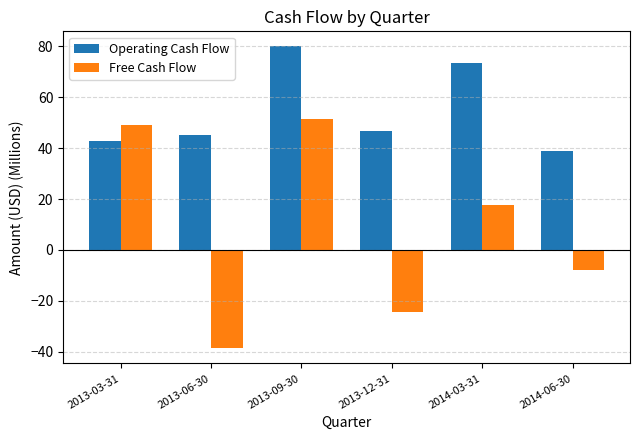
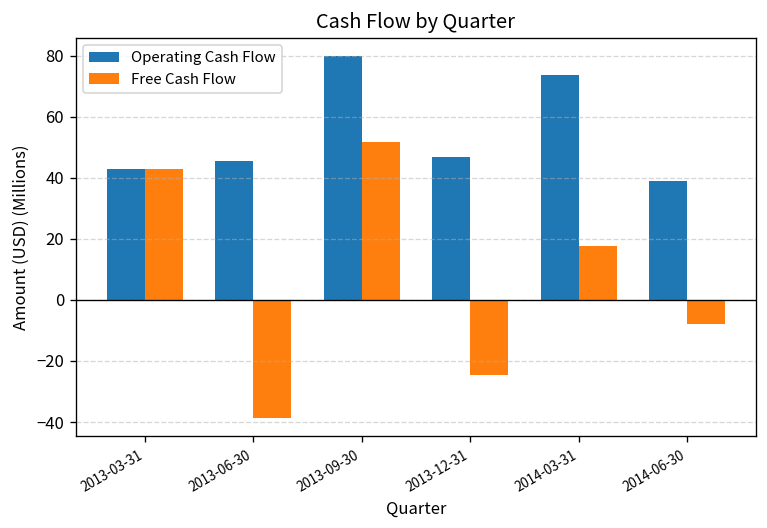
  {
    "Operating Cash Flow": {
      "2013-03-31": 43,
      "2013-06-30": 45,
      "2013-09-30": 80,
      "2013-12-31": 47,
      "2014-03-31": 74,
      "2014-06-30": 39
    },
    "Free Cash Flow": {
-     "2013-03-31": 49,
+     "2013-03-31": 43,
      "2013-06-30": -39,
      "2013-09-30": 52,
      "2013-12-31": -25,
      "2014-03-31": 18,
      "2014-06-30": -8
    }
  }
